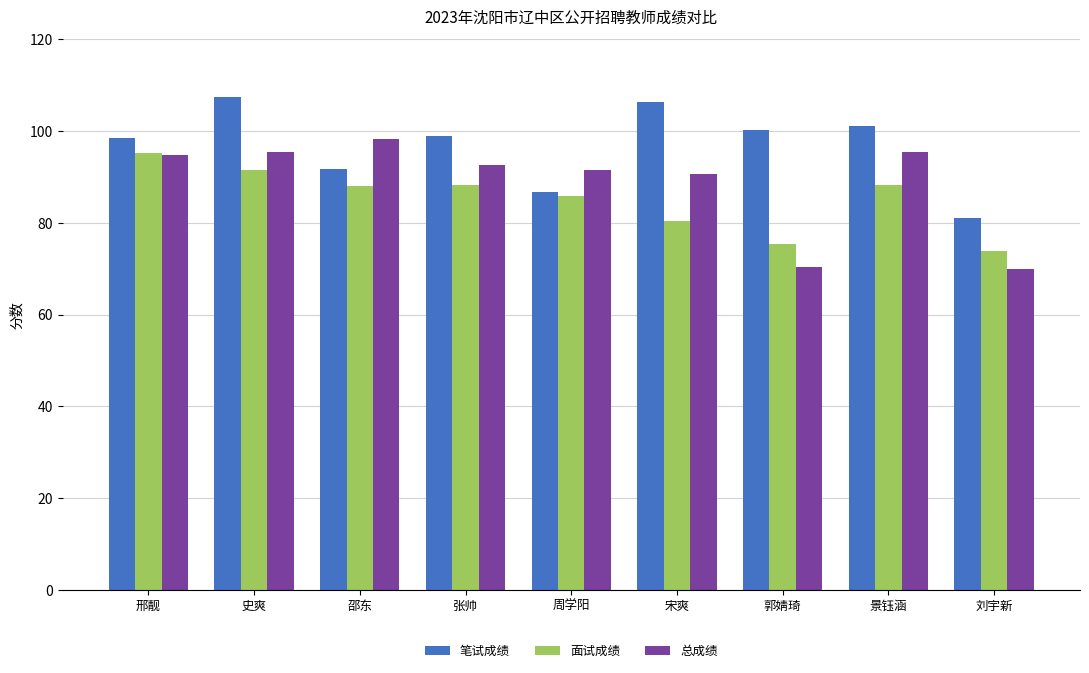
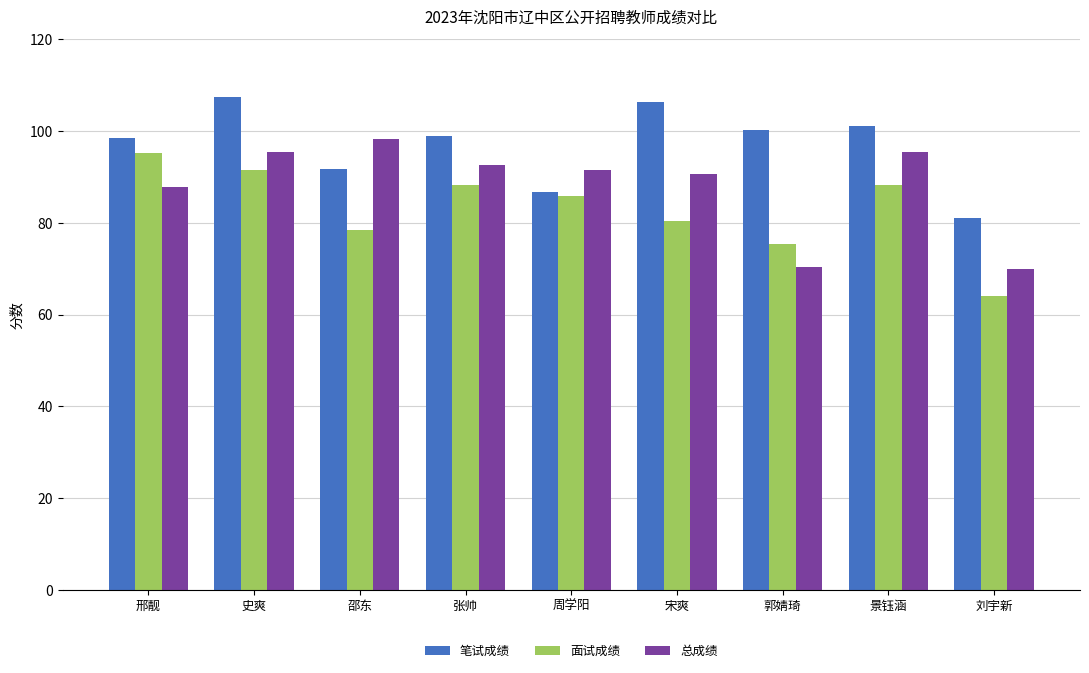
  {
    "笔试成绩": {
      "邢靓": 99,
      "史爽": 107,
      "邵东": 92,
      "张帅": 99,
      "周学阳": 87,
      "宋爽": 106,
      "郭婧琦": 100,
      "景钰涵": 101,
      "刘宇新": 81
    },
    "面试成绩": {
      "邢靓": 95,
      "史爽": 92,
-     "邵东": 88,
+     "邵东": 79,
      "张帅": 88,
      "周学阳": 86,
      "宋爽": 80,
      "郭婧琦": 75,
      "景钰涵": 88,
-     "刘宇新": 74
+     "刘宇新": 64
    },
    "总成绩": {
-     "邢靓": 95,
+     "邢靓": 88,
      "史爽": 95,
      "邵东": 98,
      "张帅": 93,
      "周学阳": 92,
      "宋爽": 91,
      "郭婧琦": 70,
      "景钰涵": 96,
      "刘宇新": 70
    }
  }
